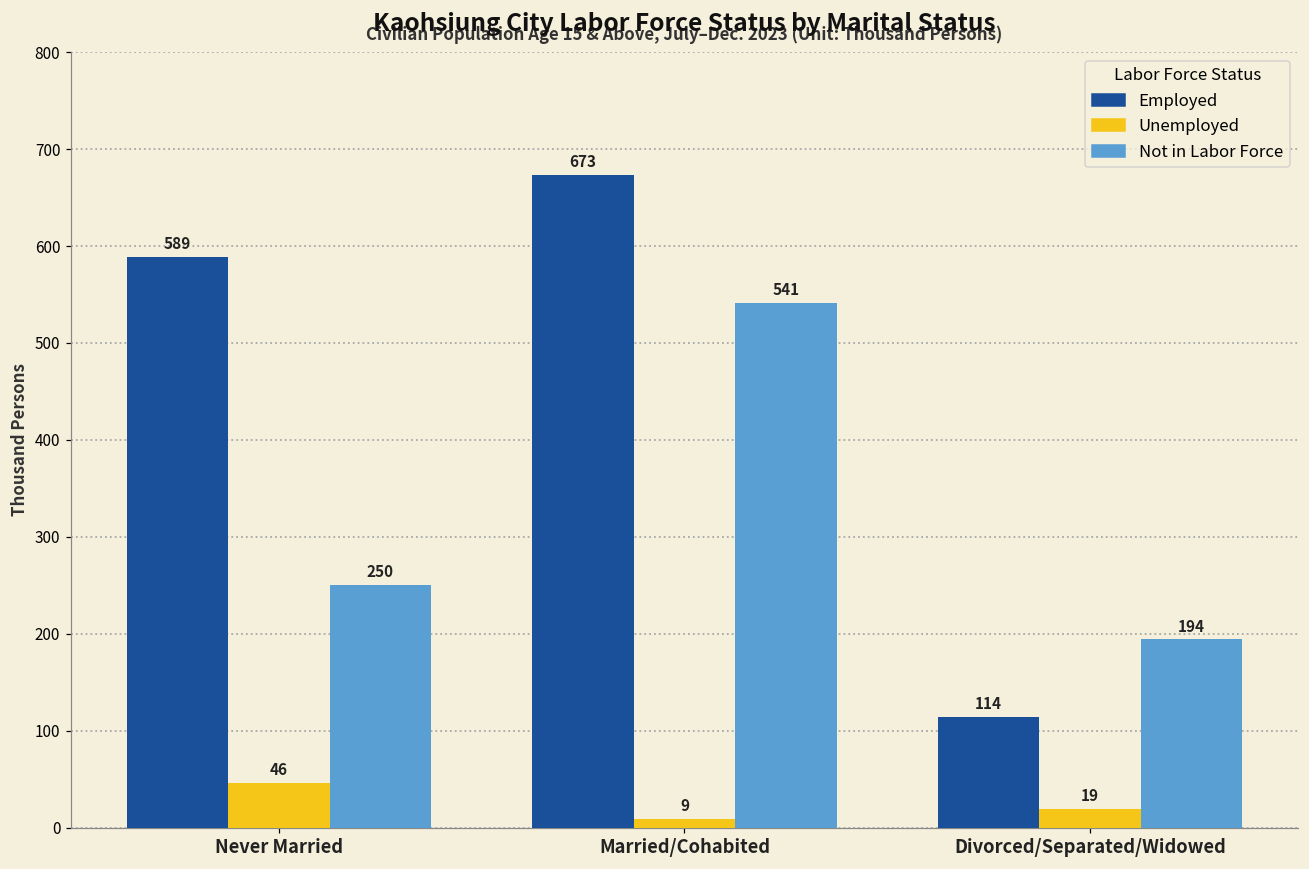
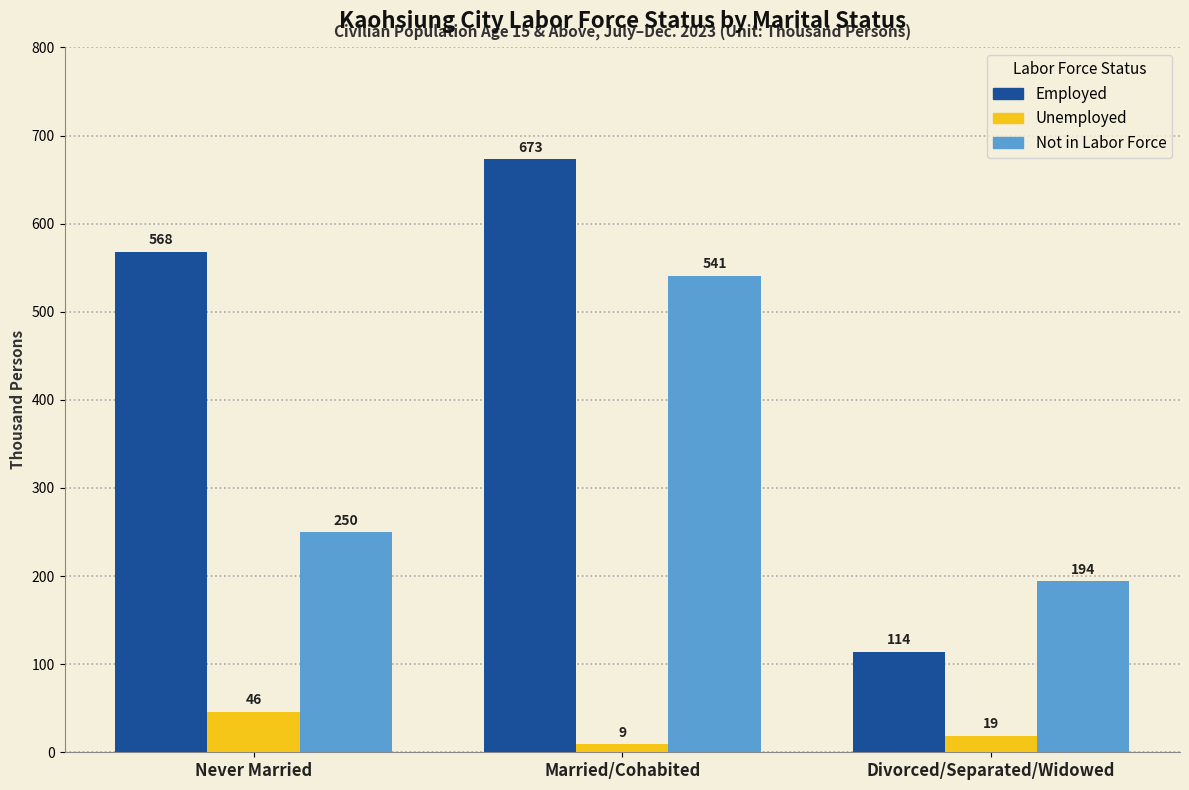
  {
    "Employed": {
-     "Never Married": 589,
+     "Never Married": 568,
      "Married/Cohabited": 673,
      "Divorced/Separated/Widowed": 114
    },
    "Unemployed": {
      "Never Married": 46,
      "Married/Cohabited": 9,
      "Divorced/Separated/Widowed": 19
    }
  }
